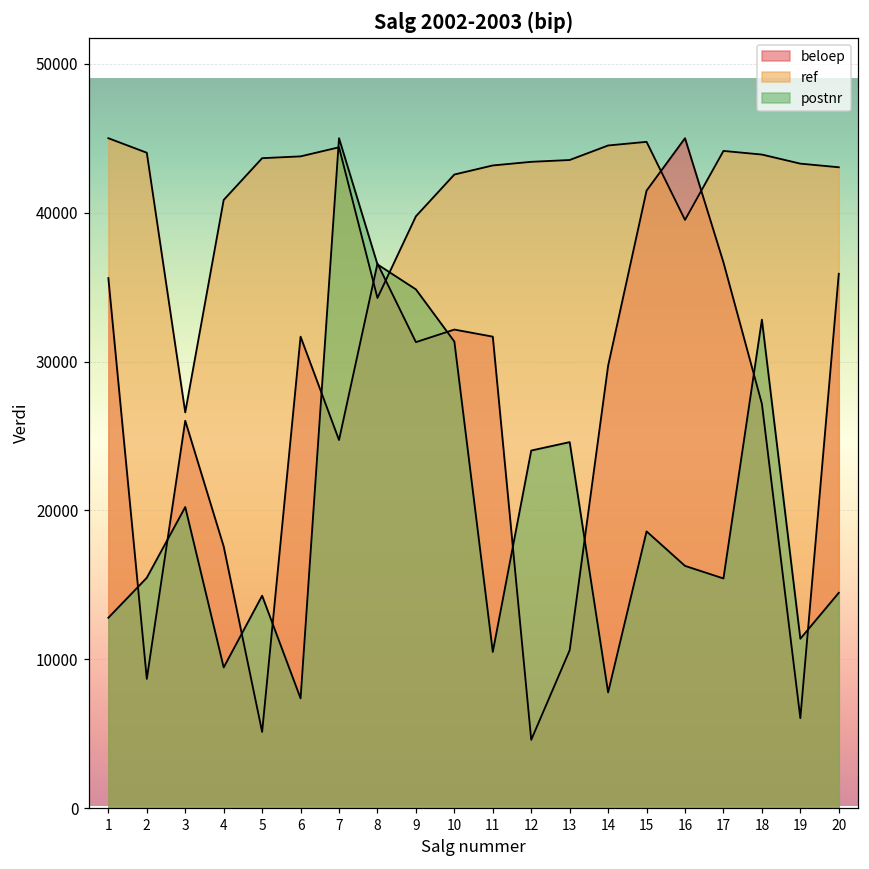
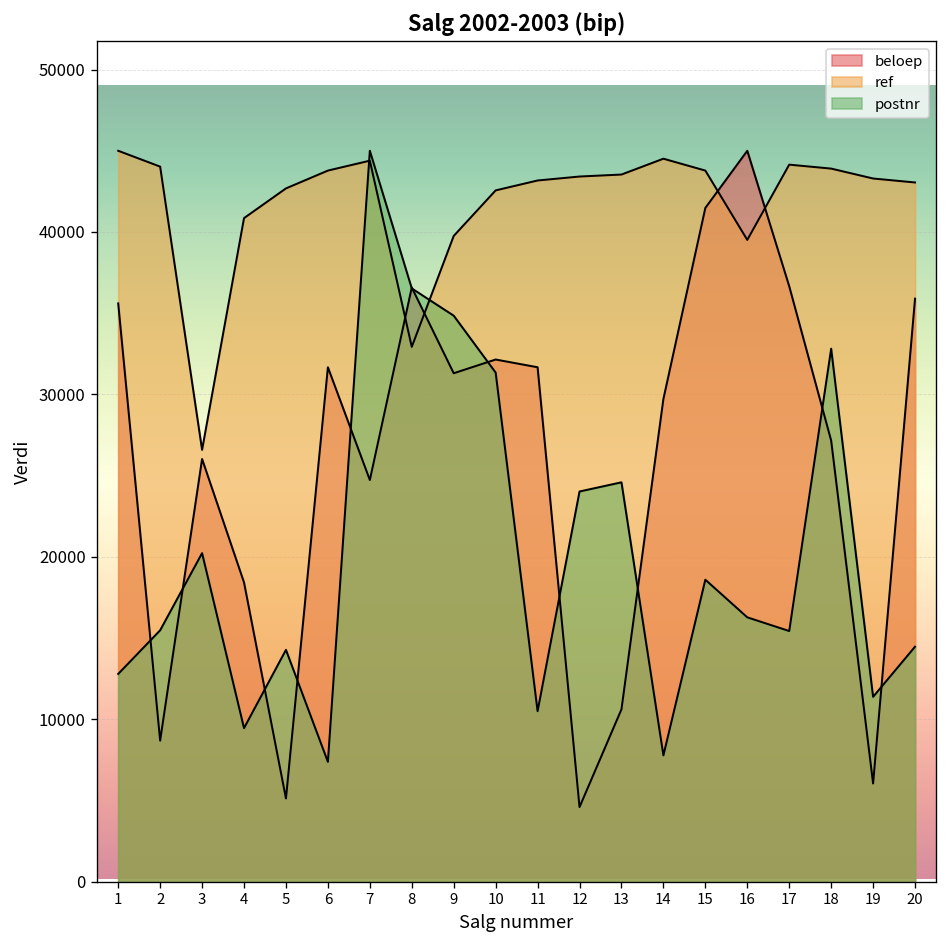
  {
    "beloep": {
      "1": 35600,
      "2": 8700,
      "3": 26000,
-     "4": 17600,
+     "4": 18400,
      "5": 5100,
      "6": 31700,
      "7": 24700,
      "9": 31300,
      "10": 32100,
      "11": 31700,
      "12": 4600,
      "13": 10600,
      "14": 29700,
      "15": 41500,
      "16": 45000,
      "17": 36700,
      "18": 27200,
      "19": 6000,
      "20": 35900
    },
    "ref": {
      "1": 45000,
      "2": 44000,
      "3": 26600,
      "4": 40900,
-     "5": 43700,
+     "5": 42700,
      "6": 43800,
      "7": 44400,
-     "8": 34300,
+     "8": 32900,
      "9": 39800,
      "10": 42600,
      "11": 43200,
      "12": 43400,
      "13": 43500,
      "14": 44500,
-     "15": 44800,
+     "15": 43800,
      "16": 39500,
      "17": 44100,
      "18": 43900,
      "19": 43300,
      "20": 43000
    },
    "postnr": {
      "1": 12800,
      "2": 15500,
      "3": 20200,
      "4": 9500,
      "5": 14300,
      "6": 7400,
      "7": 45000,
      "9": 34800,
      "10": 31300,
      "11": 10500,
      "12": 24000,
      "13": 24600,
      "14": 7800,
      "15": 18600,
      "16": 16300,
      "17": 15400,
      "18": 32800,
      "19": 11400,
      "20": 14500
    }
  }
